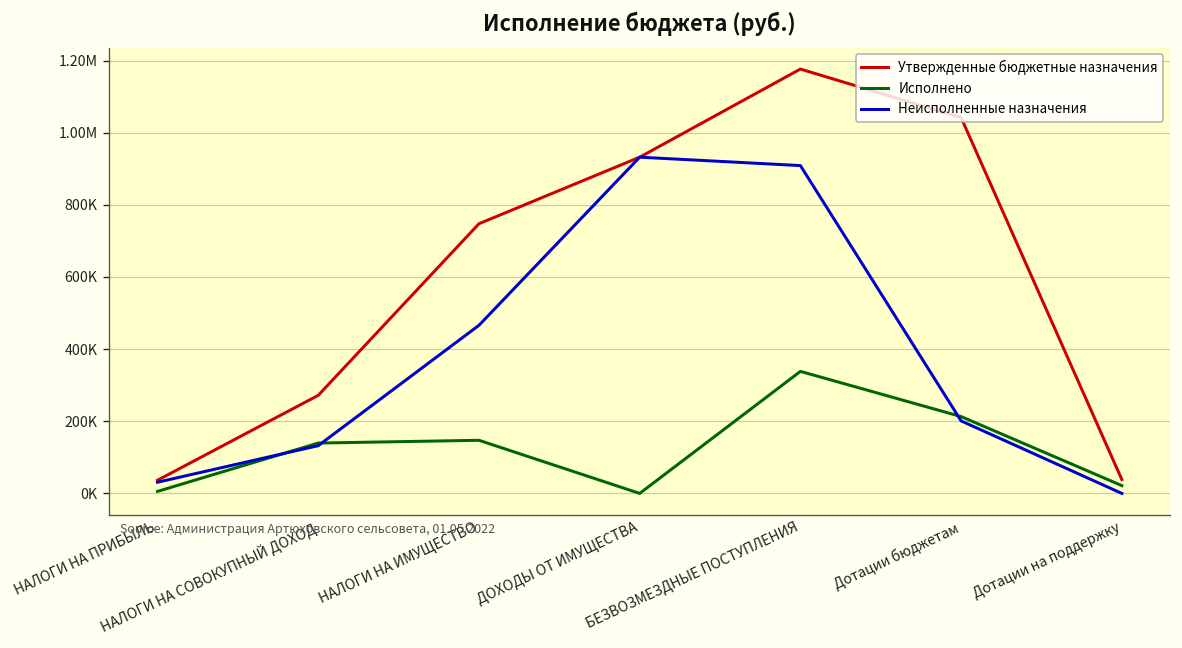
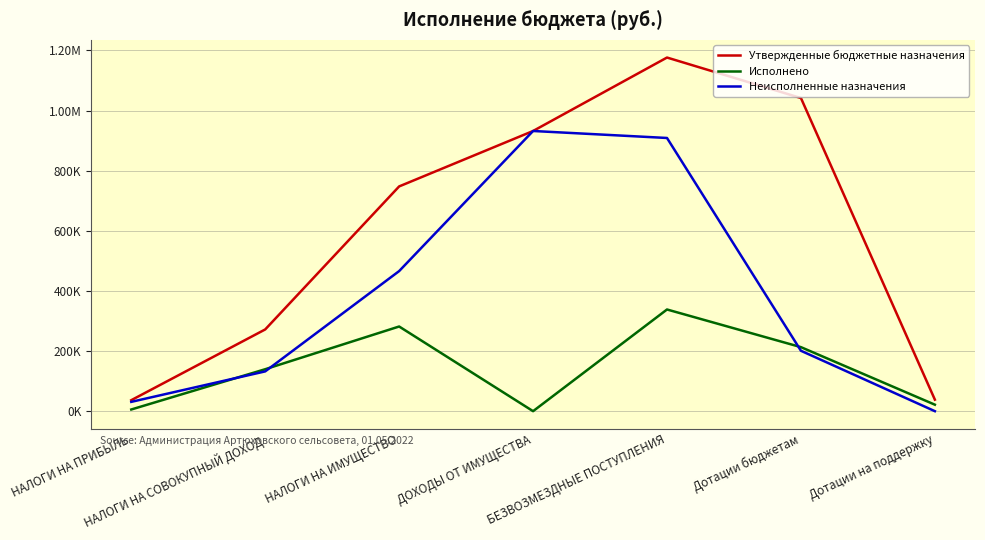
  {
    "Утвержденные бюджетные назначения": {
      "НАЛОГИ НА СОВОКУПНЫЙ ДОХОД": 270000,
      "НАЛОГИ НА ИМУЩЕСТВО": 750000,
      "БЕЗВОЗМЕЗДНЫЕ ПОСТУПЛЕНИЯ": 1180000,
      "Дотации бюджетам": 1040000,
      "Дотации на поддержку": 40000
    },
    "Исполнено": {
      "НАЛОГИ НА ПРИБЫЛЬ": 10000,
-     "НАЛОГИ НА ИМУЩЕСТВО": 150000,
+     "НАЛОГИ НА ИМУЩЕСТВО": 280000,
      "ДОХОДЫ ОТ ИМУЩЕСТВА": 0,
      "БЕЗВОЗМЕЗДНЫЕ ПОСТУПЛЕНИЯ": 340000,
      "Дотации бюджетам": 210000,
      "Дотации на поддержку": 20000
    },
    "Неисполненные назначения": {
      "НАЛОГИ НА ИМУЩЕСТВО": 470000,
      "БЕЗВОЗМЕЗДНЫЕ ПОСТУПЛЕНИЯ": 910000,
      "Дотации бюджетам": 200000,
      "Дотации на поддержку": 0
    }
  }
